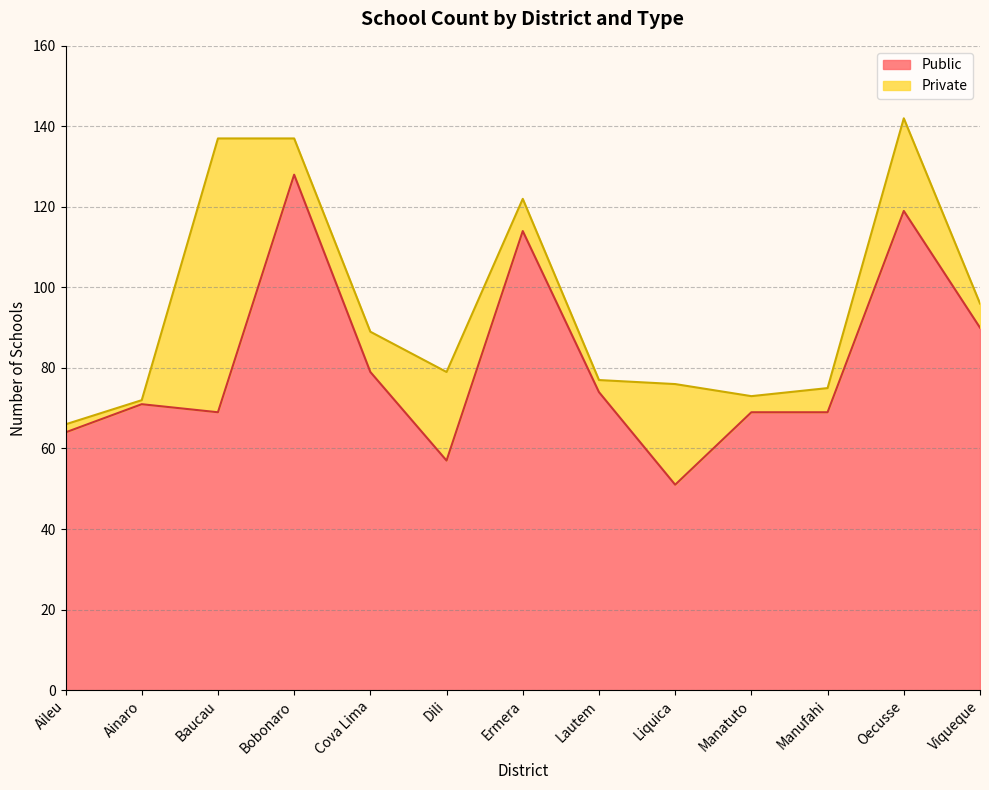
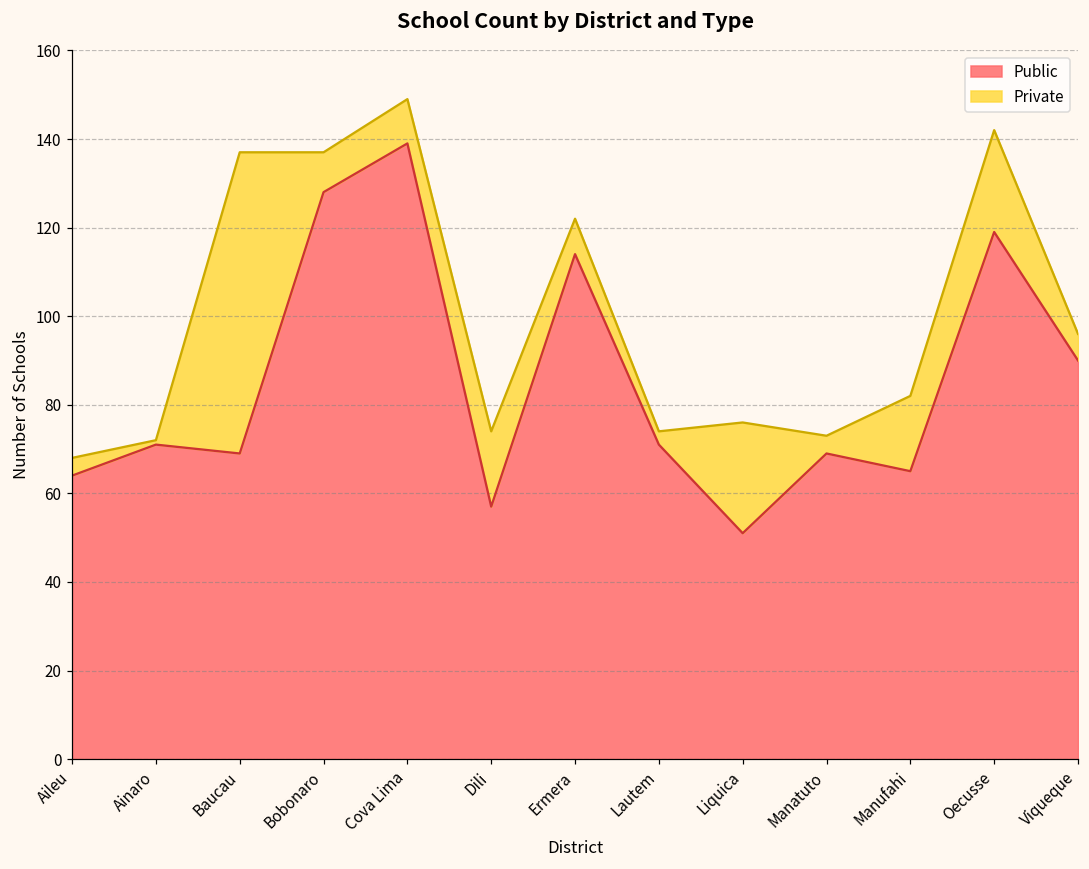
  {
    "Public": {
      "Aileu": 64,
      "Ainaro": 71,
      "Baucau": 69,
      "Bobonaro": 128,
-     "Cova Lima": 79,
+     "Cova Lima": 139,
      "Dili": 57,
      "Ermera": 114,
-     "Lautem": 74,
+     "Lautem": 71,
      "Liquica": 51,
      "Manatuto": 69,
-     "Manufahi": 69,
+     "Manufahi": 65,
      "Oecusse": 119,
      "Viqueque": 90
    },
    "Private": {
-     "Aileu": 2,
+     "Aileu": 4,
      "Ainaro": 1,
      "Baucau": 68,
      "Bobonaro": 9,
      "Cova Lima": 10,
-     "Dili": 22,
+     "Dili": 17,
      "Ermera": 8,
      "Lautem": 3,
      "Liquica": 25,
      "Manatuto": 4,
-     "Manufahi": 6,
+     "Manufahi": 17,
      "Oecusse": 23,
      "Viqueque": 6
    }
  }
